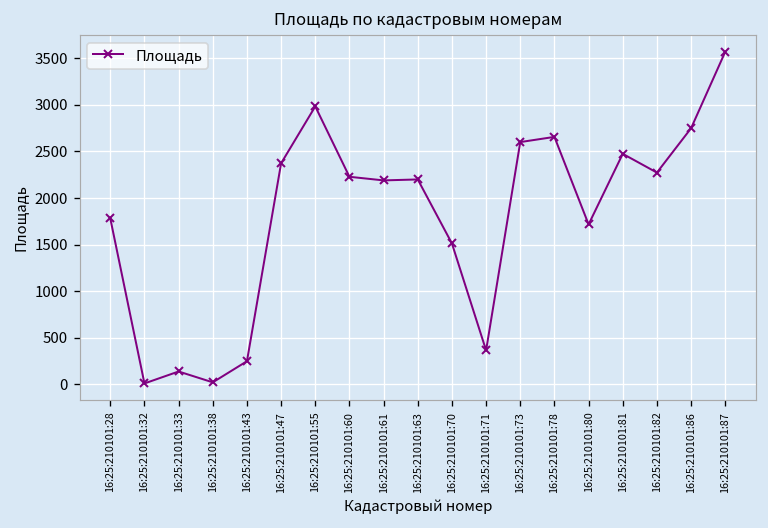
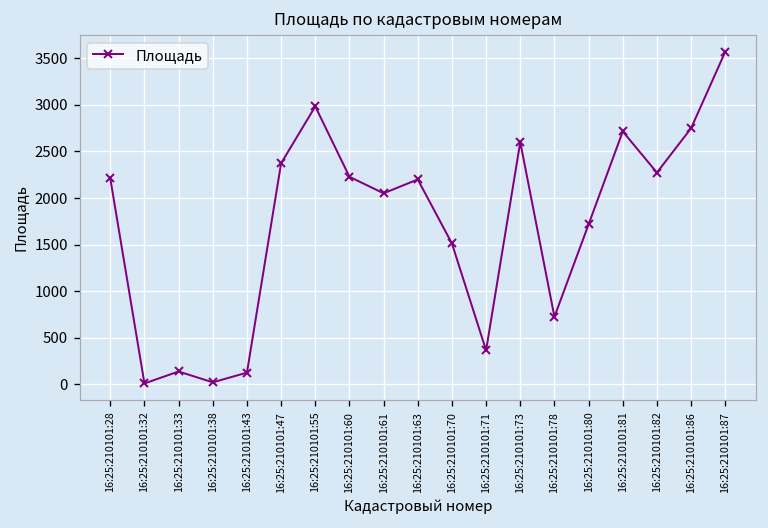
  {
-   "16:25:210101:28": 1800,
+   "16:25:210101:28": 2200,
    "16:25:210101:32": 0,
    "16:25:210101:33": 100,
    "16:25:210101:38": 0,
-   "16:25:210101:43": 200,
+   "16:25:210101:43": 100,
    "16:25:210101:47": 2400,
    "16:25:210101:55": 3000,
    "16:25:210101:60": 2200,
-   "16:25:210101:61": 2200,
+   "16:25:210101:61": 2100,
    "16:25:210101:63": 2200,
    "16:25:210101:70": 1500,
    "16:25:210101:71": 400,
    "16:25:210101:73": 2600,
-   "16:25:210101:78": 2700,
+   "16:25:210101:78": 700,
    "16:25:210101:80": 1700,
-   "16:25:210101:81": 2500,
+   "16:25:210101:81": 2700,
    "16:25:210101:82": 2300,
    "16:25:210101:86": 2700,
    "16:25:210101:87": 3600
  }
